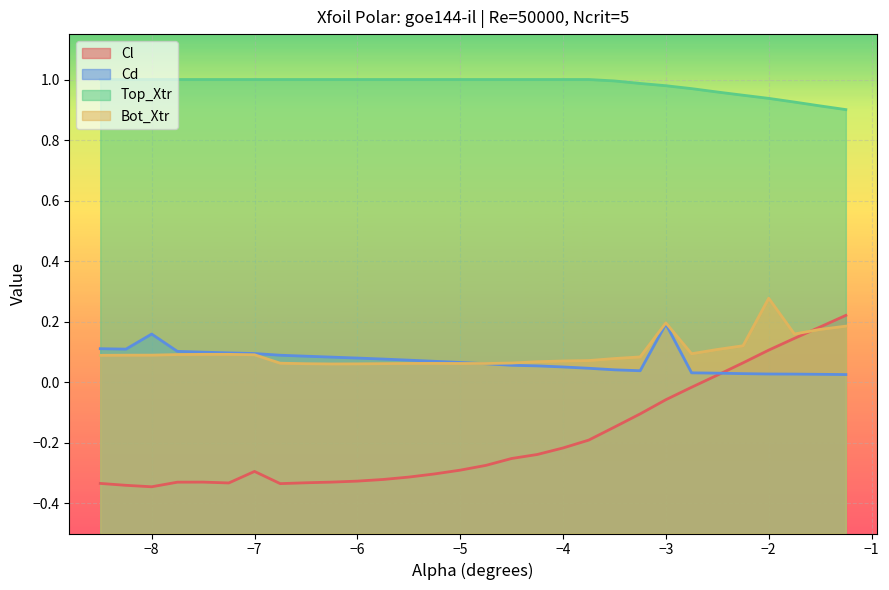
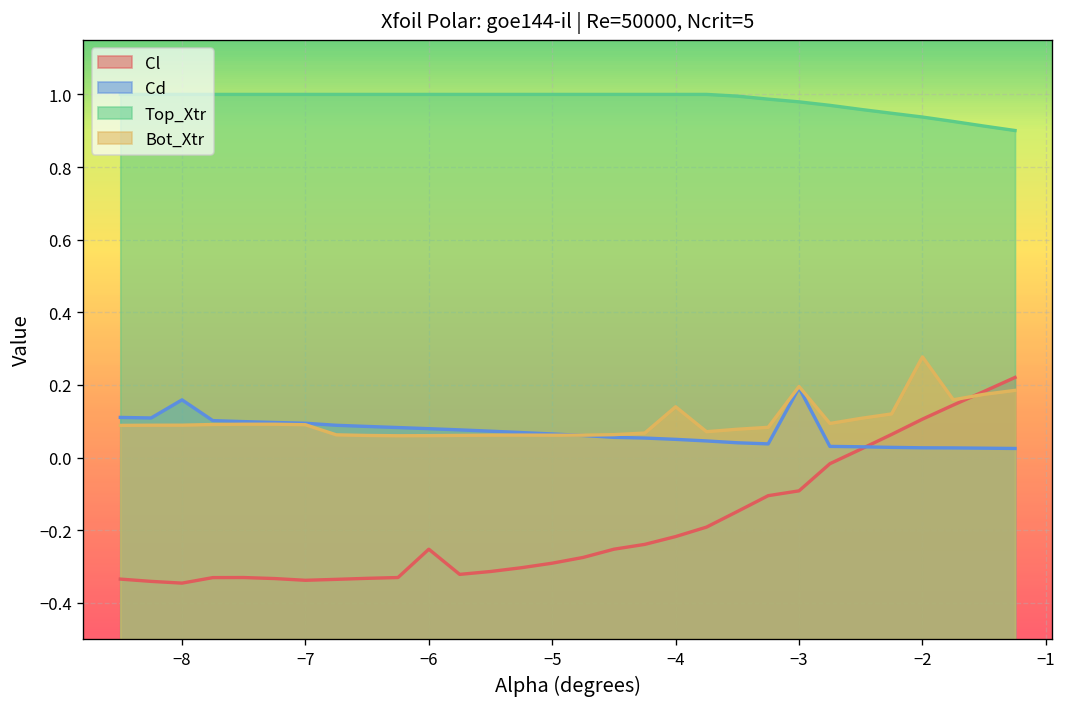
  {
    "Cl": {
      "−8": -0.35,
-     "−7": -0.29,
-     "−6": -0.33,
+     "−7": -0.34,
+     "−6": -0.25,
      "−5": -0.29,
      "−4": -0.22,
-     "−3": -0.06,
+     "−3": -0.09,
      "−2": 0.11
    },
    "Cd": {
      "−8": 0.16,
      "−6": 0.08,
      "−4": 0.05,
      "−2": 0.03
    },
    "Top_Xtr": {
      "−7": 1.00,
      "−6": 1.00,
      "−5": 1.00,
      "−4": 1.00,
      "−3": 0.98,
      "−2": 0.94
    },
    "Bot_Xtr": {
      "−8": 0.09,
      "−6": 0.06,
-     "−4": 0.07,
+     "−4": 0.14,
      "−2": 0.28
    }
  }
